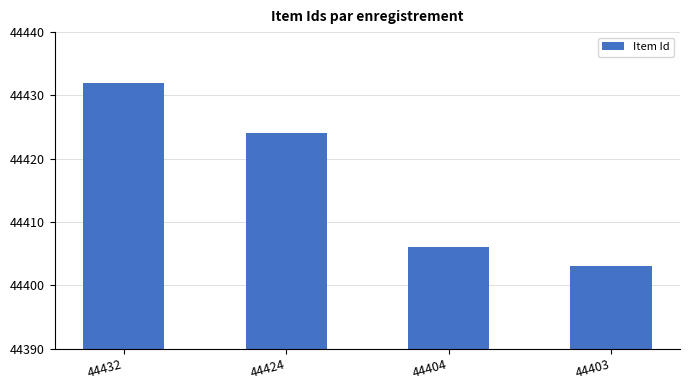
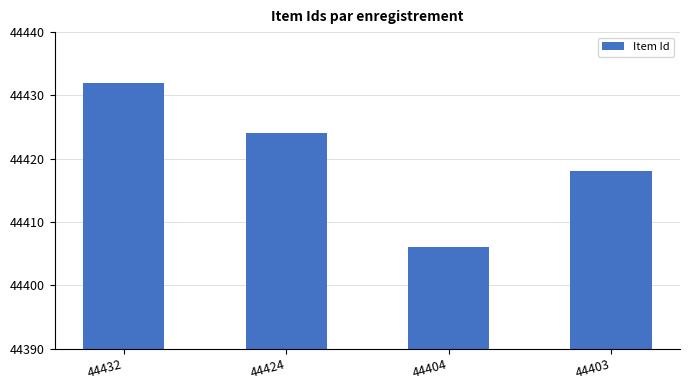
  {
    "44432": 44432,
    "44424": 44424,
    "44404": 44406,
-   "44403": 44403
+   "44403": 44418
  }
